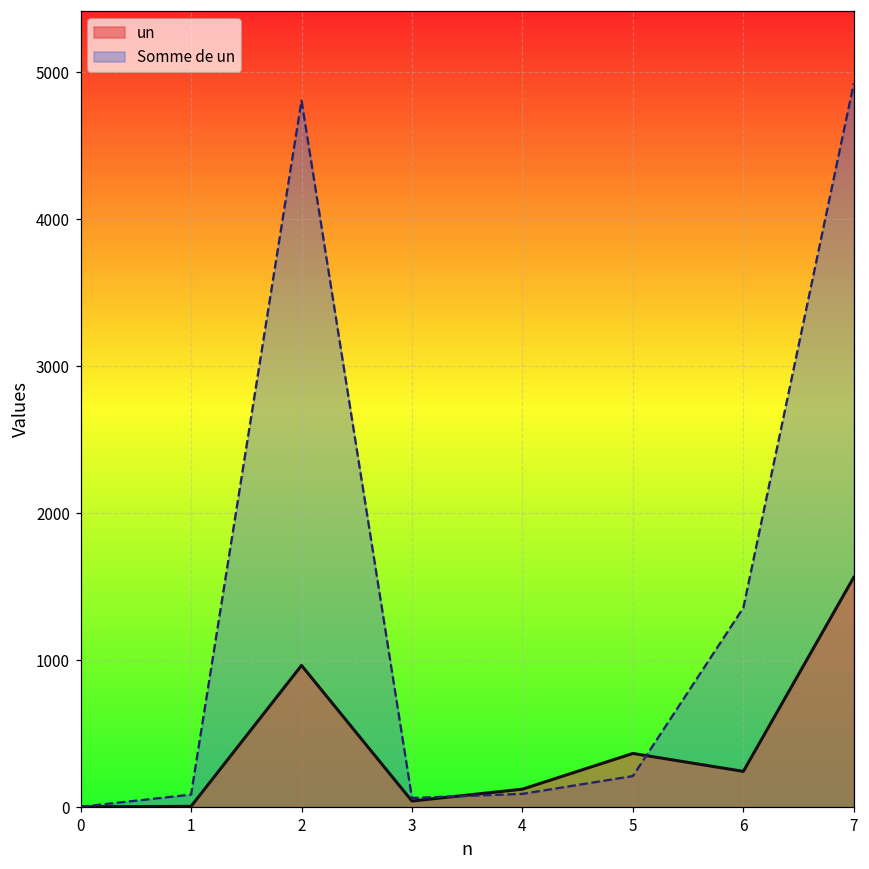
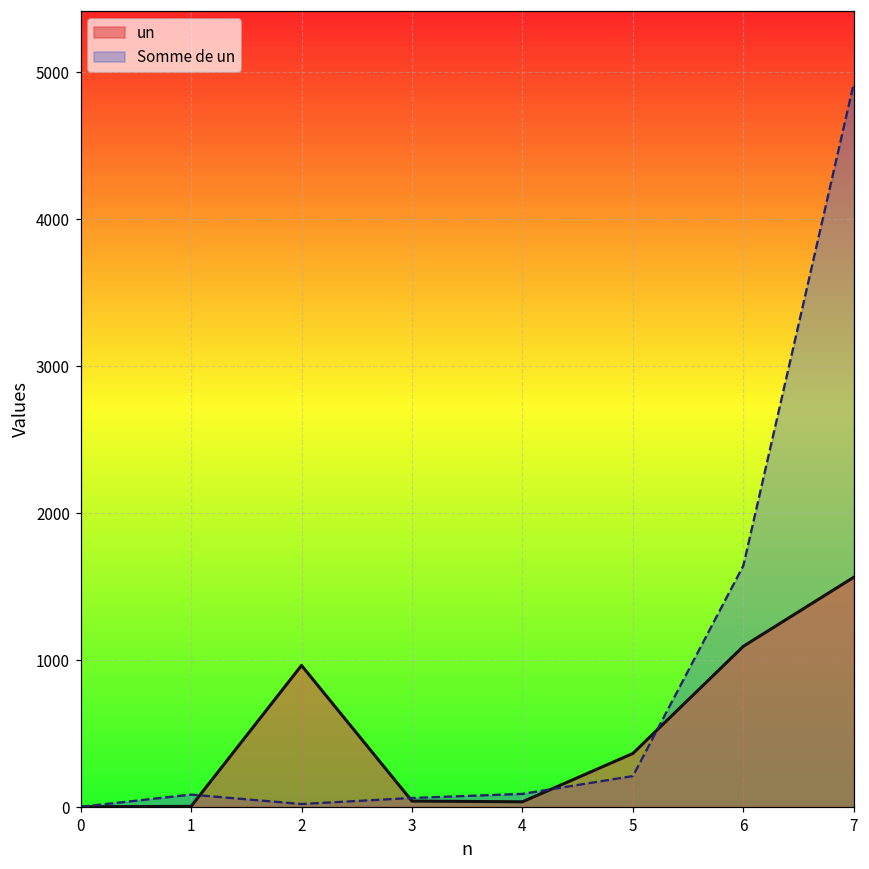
  {
    "un": {
      "1": 10,
      "2": 960,
      "3": 40,
-     "4": 120,
+     "4": 40,
      "5": 370,
-     "6": 240,
+     "6": 1090,
      "7": 1560
    },
    "Somme de un": {
      "1": 90,
-     "2": 4810,
+     "2": 20,
      "3": 60,
      "4": 90,
      "5": 210,
-     "6": 1360,
+     "6": 1640,
      "7": 4920
    }
  }
